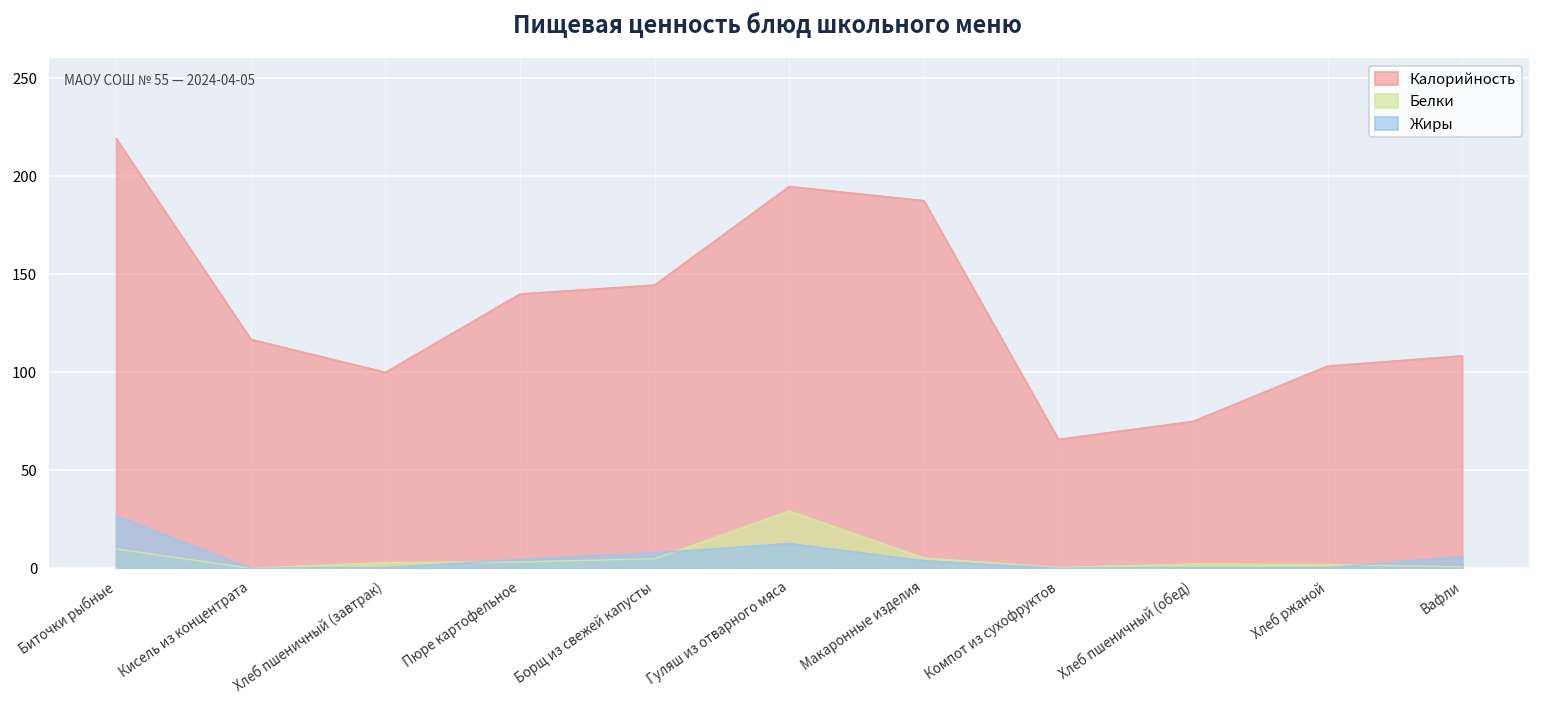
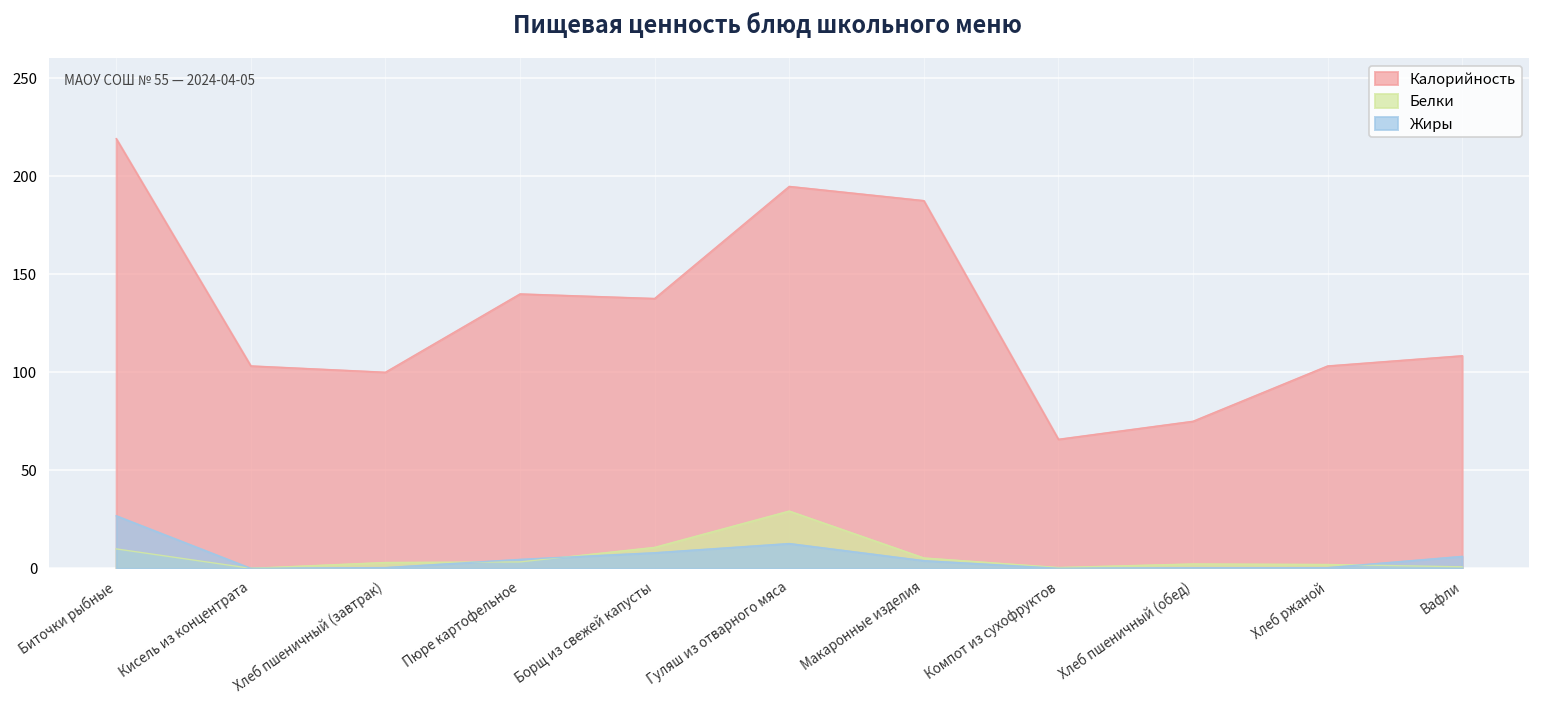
  {
    "Калорийность": {
      "Биточки рыбные": 219,
-     "Кисель из концентрата": 117,
+     "Кисель из концентрата": 103,
      "Хлеб пшеничный (завтрак)": 100,
      "Пюре картофельное": 140,
-     "Борщ из свежей капусты": 145,
+     "Борщ из свежей капусты": 138,
      "Гуляш из отварного мяса": 195,
      "Макаронные изделия": 188,
      "Компот из сухофруктов": 66,
      "Хлеб пшеничный (обед)": 75,
      "Хлеб ржаной": 103,
      "Вафли": 108
    },
    "Белки": {
      "Биточки рыбные": 10,
      "Хлеб пшеничный (завтрак)": 3,
-     "Борщ из свежей капусты": 5,
+     "Борщ из свежей капусты": 11,
      "Гуляш из отварного мяса": 29,
      "Хлеб пшеничный (обед)": 2,
      "Хлеб ржаной": 2,
      "Вафли": 1
    },
    "Жиры": {
      "Биточки рыбные": 27,
      "Хлеб пшеничный (завтрак)": 0,
      "Борщ из свежей капусты": 8,
      "Гуляш из отварного мяса": 13,
      "Хлеб пшеничный (обед)": 0,
      "Хлеб ржаной": 0,
      "Вафли": 6
    }
  }
